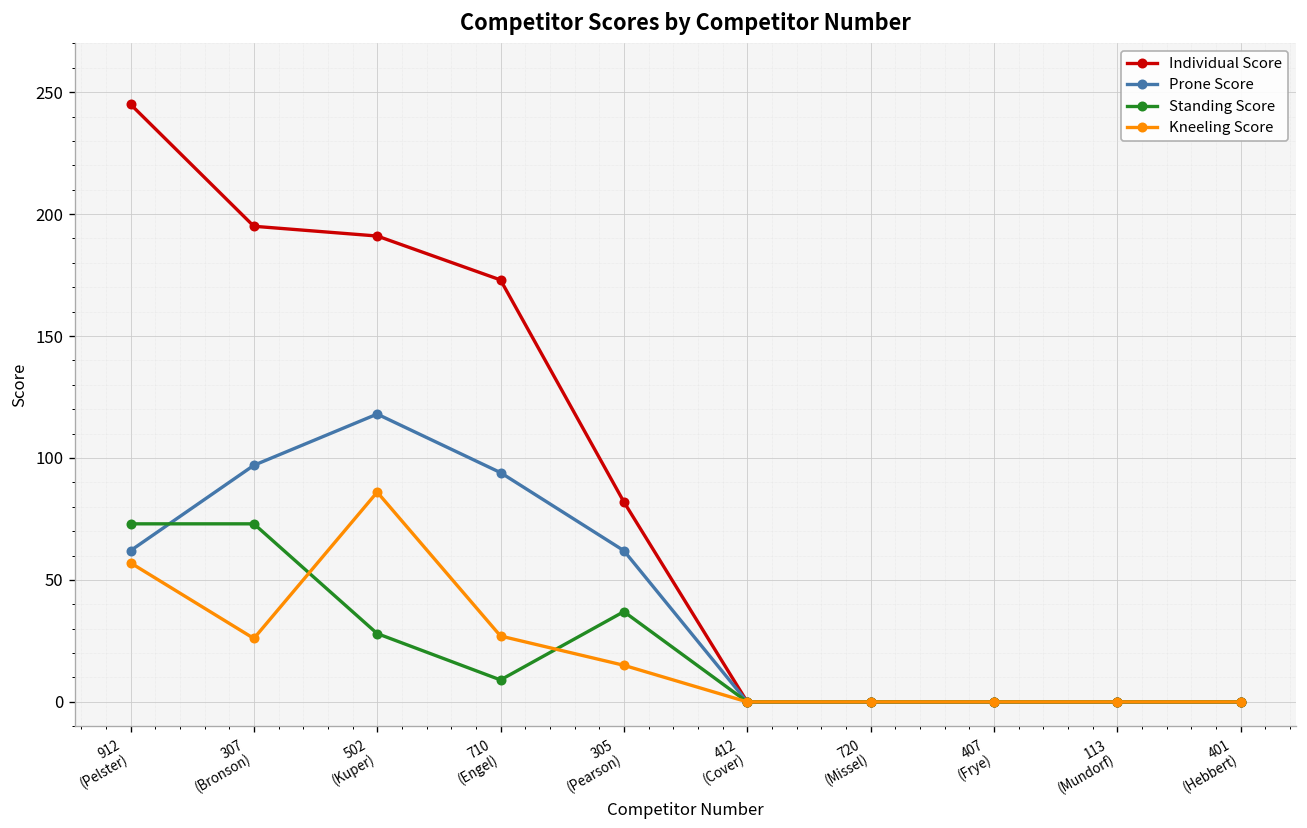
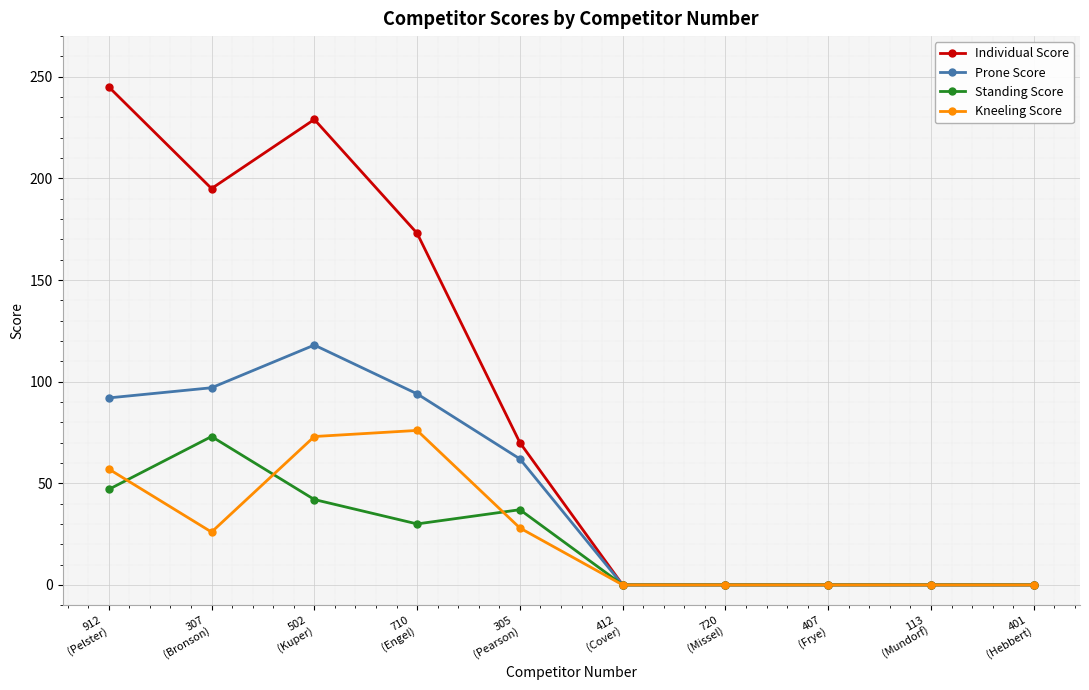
  {
    "Individual Score": {
      "912 (Pelster)": 245,
      "307 (Bronson)": 195,
-     "502 (Kuper)": 191,
+     "502 (Kuper)": 229,
      "710 (Engel)": 173,
-     "305 (Pearson)": 82
+     "305 (Pearson)": 70
    },
    "Prone Score": {
-     "912 (Pelster)": 62,
+     "912 (Pelster)": 92,
      "307 (Bronson)": 97,
      "502 (Kuper)": 118,
      "710 (Engel)": 94,
      "305 (Pearson)": 62
    },
    "Standing Score": {
-     "912 (Pelster)": 73,
+     "912 (Pelster)": 47,
      "307 (Bronson)": 73,
-     "502 (Kuper)": 28,
-     "710 (Engel)": 9,
+     "502 (Kuper)": 42,
+     "710 (Engel)": 30,
      "305 (Pearson)": 37
    },
    "Kneeling Score": {
      "912 (Pelster)": 57,
      "307 (Bronson)": 26,
-     "502 (Kuper)": 86,
-     "710 (Engel)": 27,
-     "305 (Pearson)": 15
+     "502 (Kuper)": 73,
+     "710 (Engel)": 76,
+     "305 (Pearson)": 28
    }
  }
